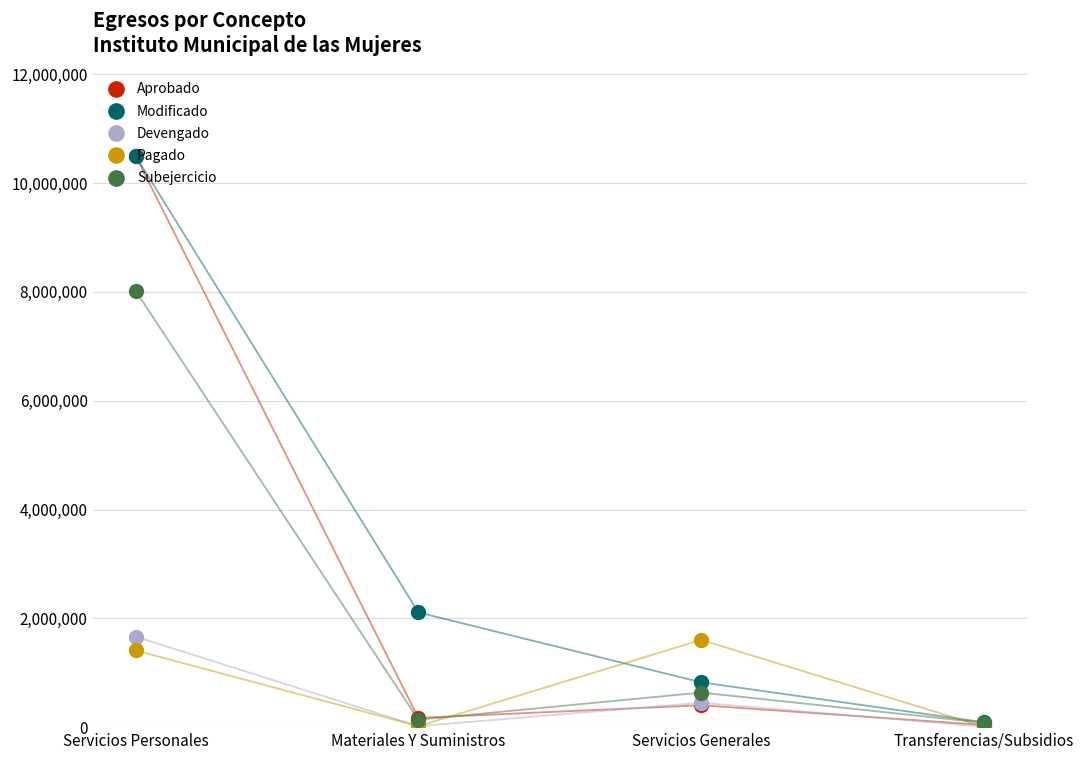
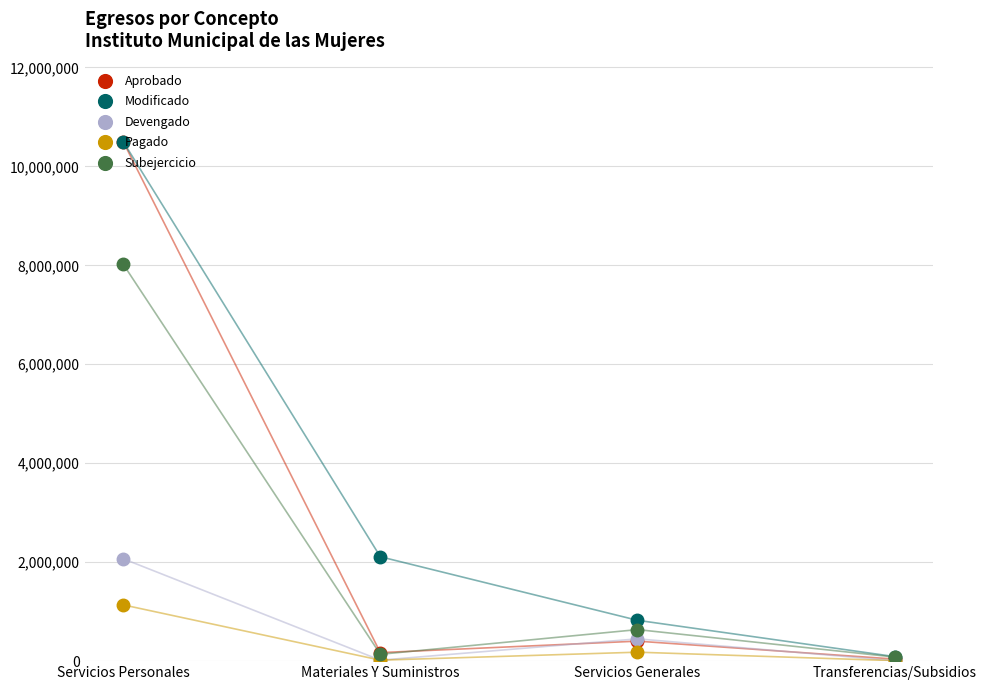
  {
    "Modificado": {
      "Materiales Y Suministros": "2,100,000",
      "Servicios Generales": "800,000"
    },
    "Devengado": {
-     "Servicios Personales": "1,700,000"
+     "Servicios Personales": "2,100,000"
    },
    "Pagado": {
-     "Servicios Personales": "1,400,000",
-     "Servicios Generales": "1,600,000"
+     "Servicios Personales": "1,100,000",
+     "Servicios Generales": "200,000"
    },
    "Subejercicio": {
      "Servicios Personales": "8,000,000",
      "Servicios Generales": "600,000"
    }
  }
